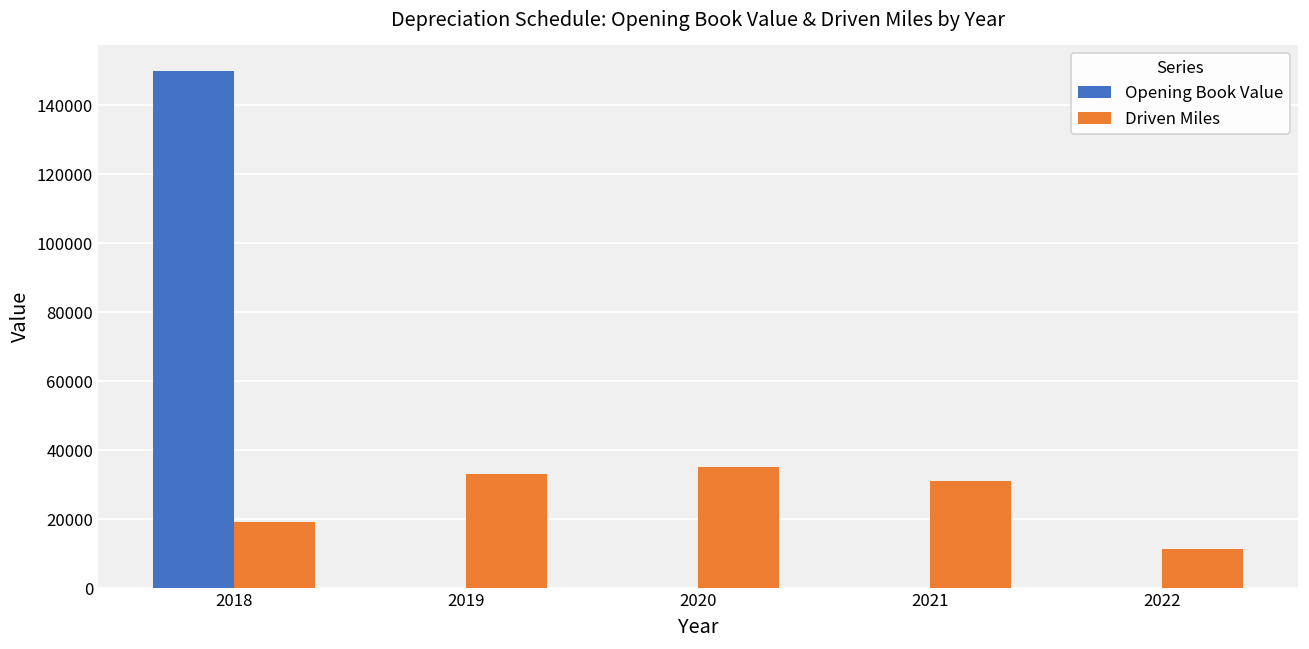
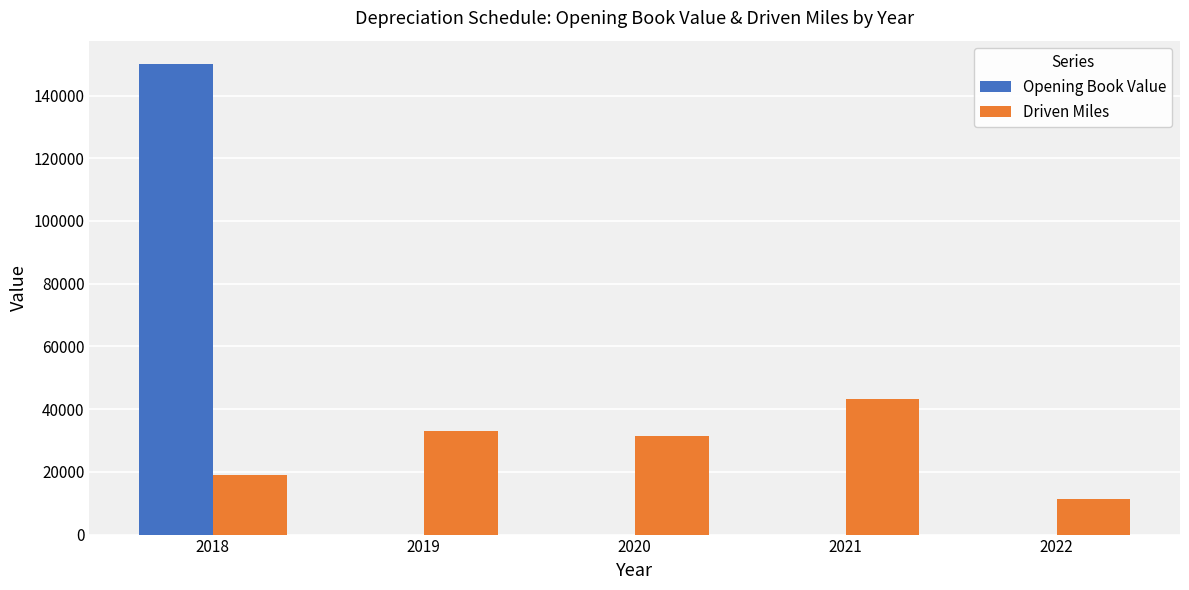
  {
    "Opening Book Value": {
      "2018": 150000,
      "2019": 0,
      "2020": 0,
      "2021": 0,
      "2022": 0
    },
    "Driven Miles": {
      "2018": 19000,
      "2019": 33000,
-     "2020": 35000,
-     "2021": 31000,
+     "2020": 31000,
+     "2021": 43000,
      "2022": 11000
    }
  }
